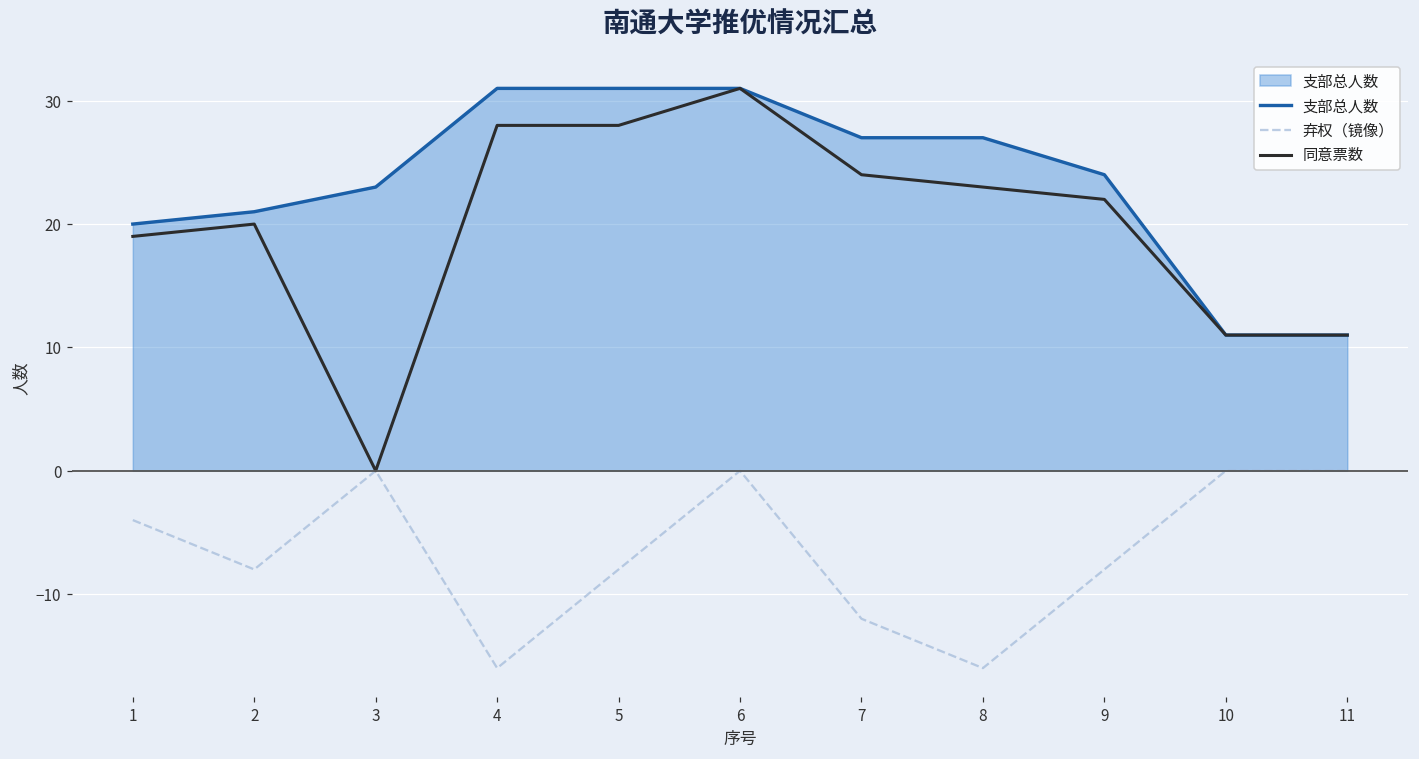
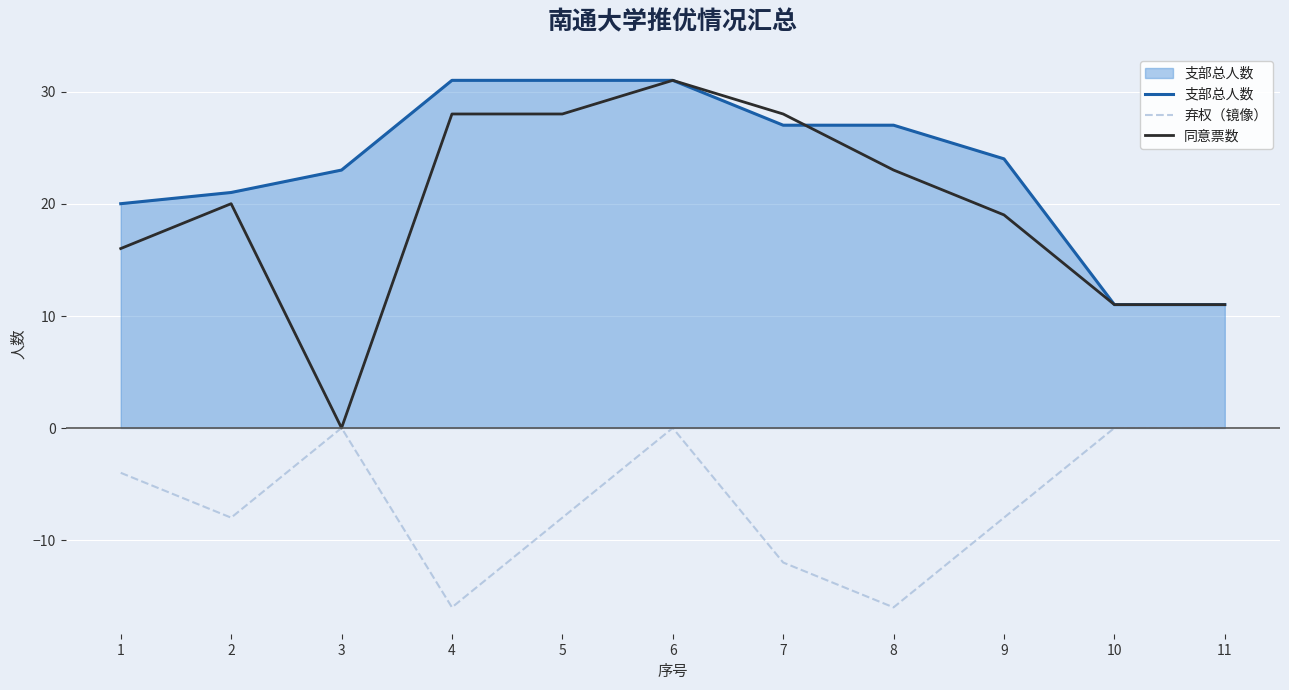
  {
    "同意票数": {
-     "1": 19,
+     "1": 16,
      "2": 20,
      "4": 28,
      "5": 28,
-     "7": 24,
+     "7": 28,
      "8": 23,
-     "9": 22
+     "9": 19
    }
  }
